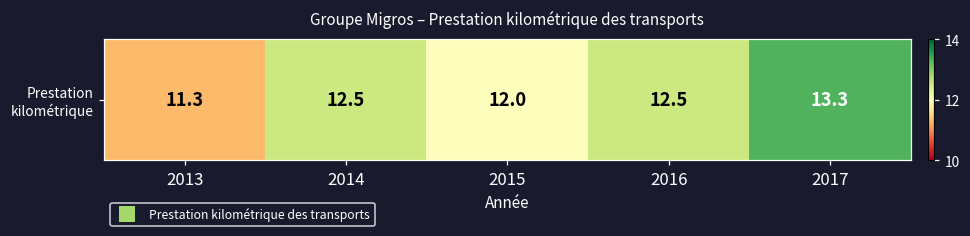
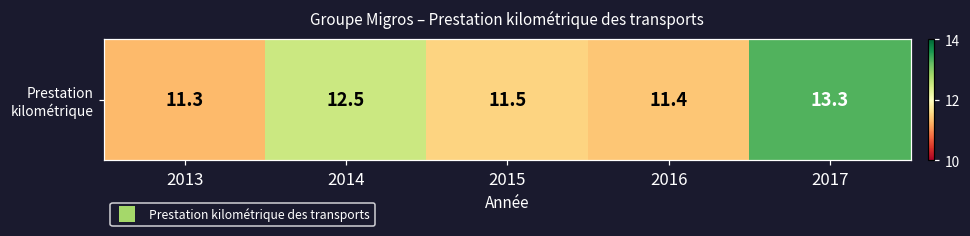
  {
    "Prestation kilométrique": {
      "2013": 11.3,
      "2014": 12.5,
-     "2015": 12.0,
-     "2016": 12.5,
+     "2015": 11.5,
+     "2016": 11.4,
      "2017": 13.3
    }
  }
